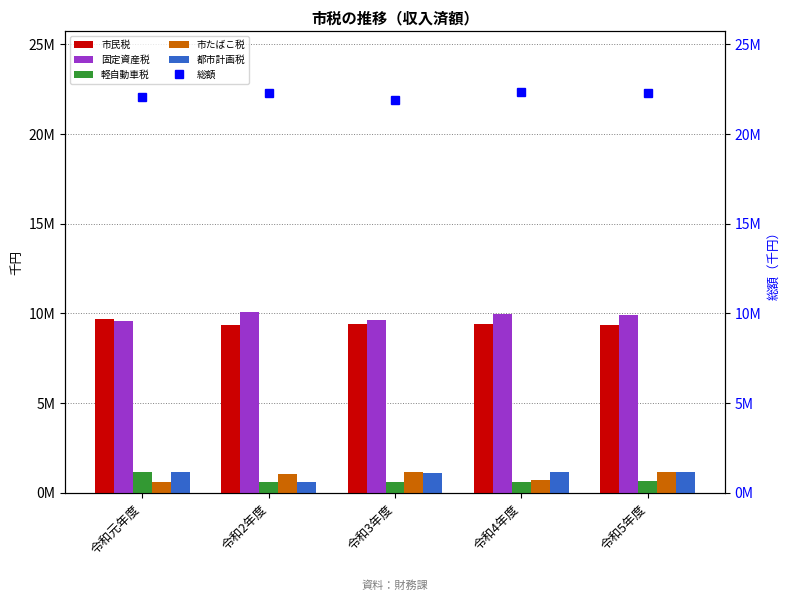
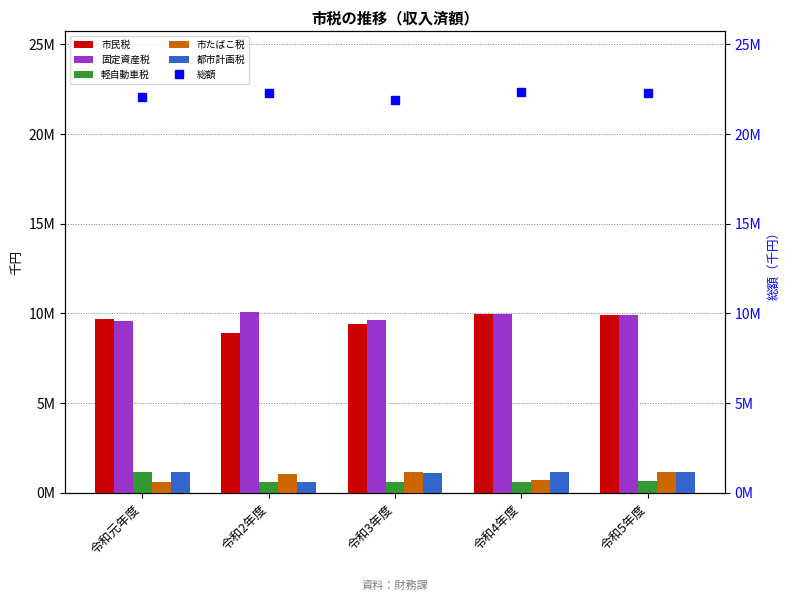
  {
    "市民税": {
      "令和元年度": 9700000,
-     "令和2年度": 9400000,
+     "令和2年度": 8900000,
      "令和3年度": 9400000,
-     "令和4年度": 9400000,
-     "令和5年度": 9400000
+     "令和4年度": 10000000,
+     "令和5年度": 9900000
    },
    "固定資産税": {
      "令和元年度": 9600000,
      "令和2年度": 10100000,
      "令和3年度": 9600000,
      "令和4年度": 10000000,
      "令和5年度": 9900000
    },
    "軽自動車税": {
      "令和元年度": 1200000,
      "令和2年度": 600000,
      "令和3年度": 600000,
      "令和4年度": 600000,
      "令和5年度": 600000
    },
    "市たばこ税": {
      "令和元年度": 600000,
      "令和2年度": 1100000,
      "令和3年度": 1100000,
      "令和4年度": 700000,
      "令和5年度": 1200000
    },
    "都市計画税": {
      "令和元年度": 1200000,
      "令和2年度": 600000,
      "令和3年度": 1100000,
      "令和4年度": 1200000,
      "令和5年度": 1200000
    },
    "総額": {
      "令和元年度": 22100000,
      "令和2年度": 22300000,
      "令和3年度": 21900000,
      "令和4年度": 22400000,
      "令和5年度": 22300000
    }
  }
